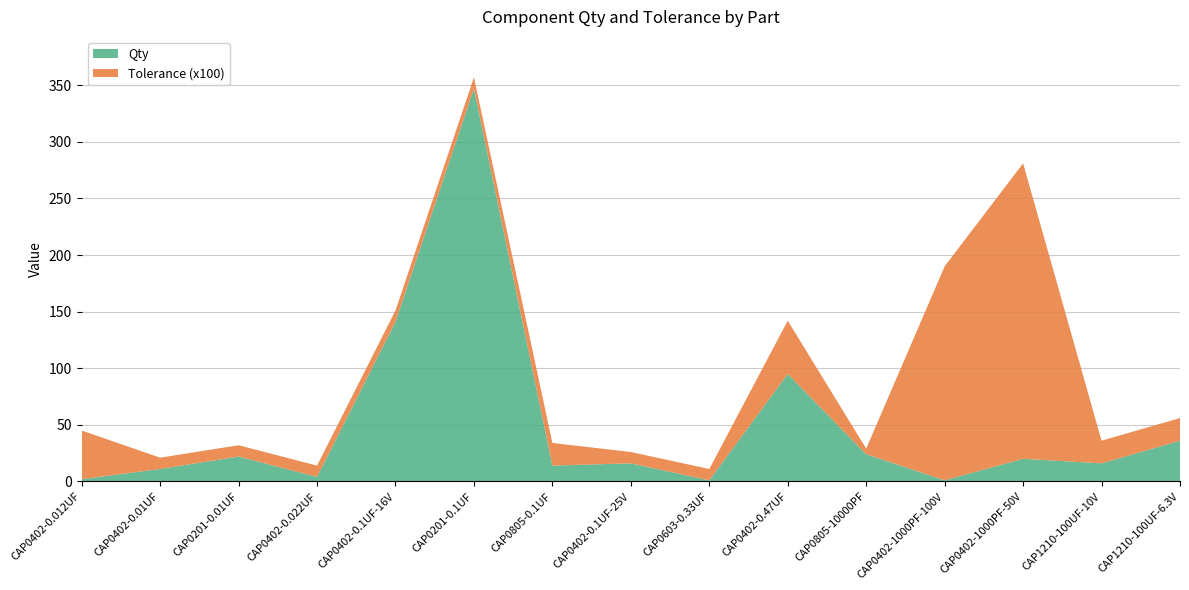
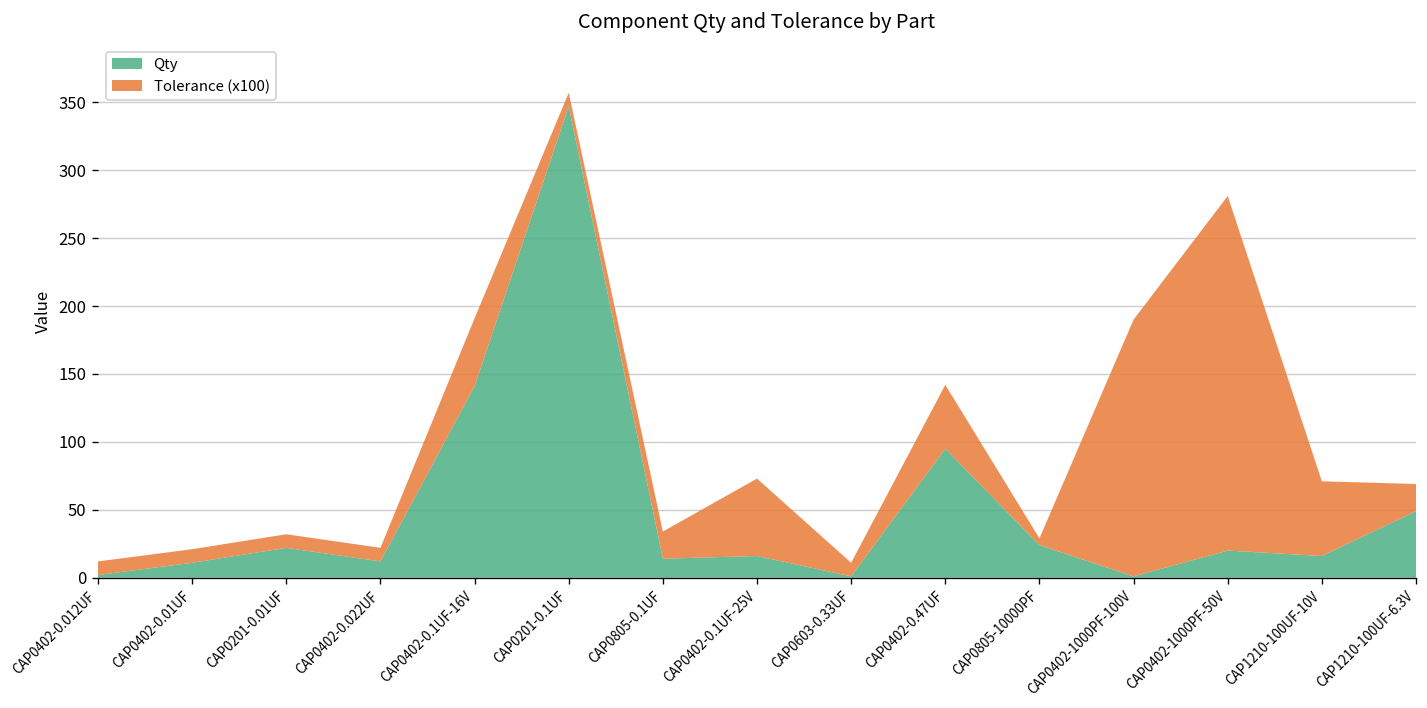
  {
    "Qty": {
      "CAP0402-0.01UF": 11,
      "CAP0201-0.01UF": 22,
-     "CAP0402-0.022UF": 4,
+     "CAP0402-0.022UF": 12,
      "CAP0402-0.1UF-16V": 141,
      "CAP0201-0.1UF": 347,
      "CAP0805-0.1UF": 14,
      "CAP0402-0.1UF-25V": 16,
      "CAP0402-0.47UF": 95,
      "CAP0805-10000PF": 24,
      "CAP0402-1000PF-50V": 20,
      "CAP1210-100UF-10V": 16,
-     "CAP1210-100UF-6.3V": 36
+     "CAP1210-100UF-6.3V": 49
    },
    "Tolerance (x100)": {
-     "CAP0402-0.012UF": 43,
+     "CAP0402-0.012UF": 10,
      "CAP0402-0.01UF": 10,
      "CAP0201-0.01UF": 10,
      "CAP0402-0.022UF": 10,
-     "CAP0402-0.1UF-16V": 10,
+     "CAP0402-0.1UF-16V": 50,
      "CAP0201-0.1UF": 10,
      "CAP0805-0.1UF": 20,
-     "CAP0402-0.1UF-25V": 10,
+     "CAP0402-0.1UF-25V": 57,
      "CAP0603-0.33UF": 10,
      "CAP0402-0.47UF": 47,
      "CAP0805-10000PF": 5,
      "CAP0402-1000PF-100V": 189,
      "CAP0402-1000PF-50V": 261,
-     "CAP1210-100UF-10V": 20,
+     "CAP1210-100UF-10V": 55,
      "CAP1210-100UF-6.3V": 20
    }
  }
